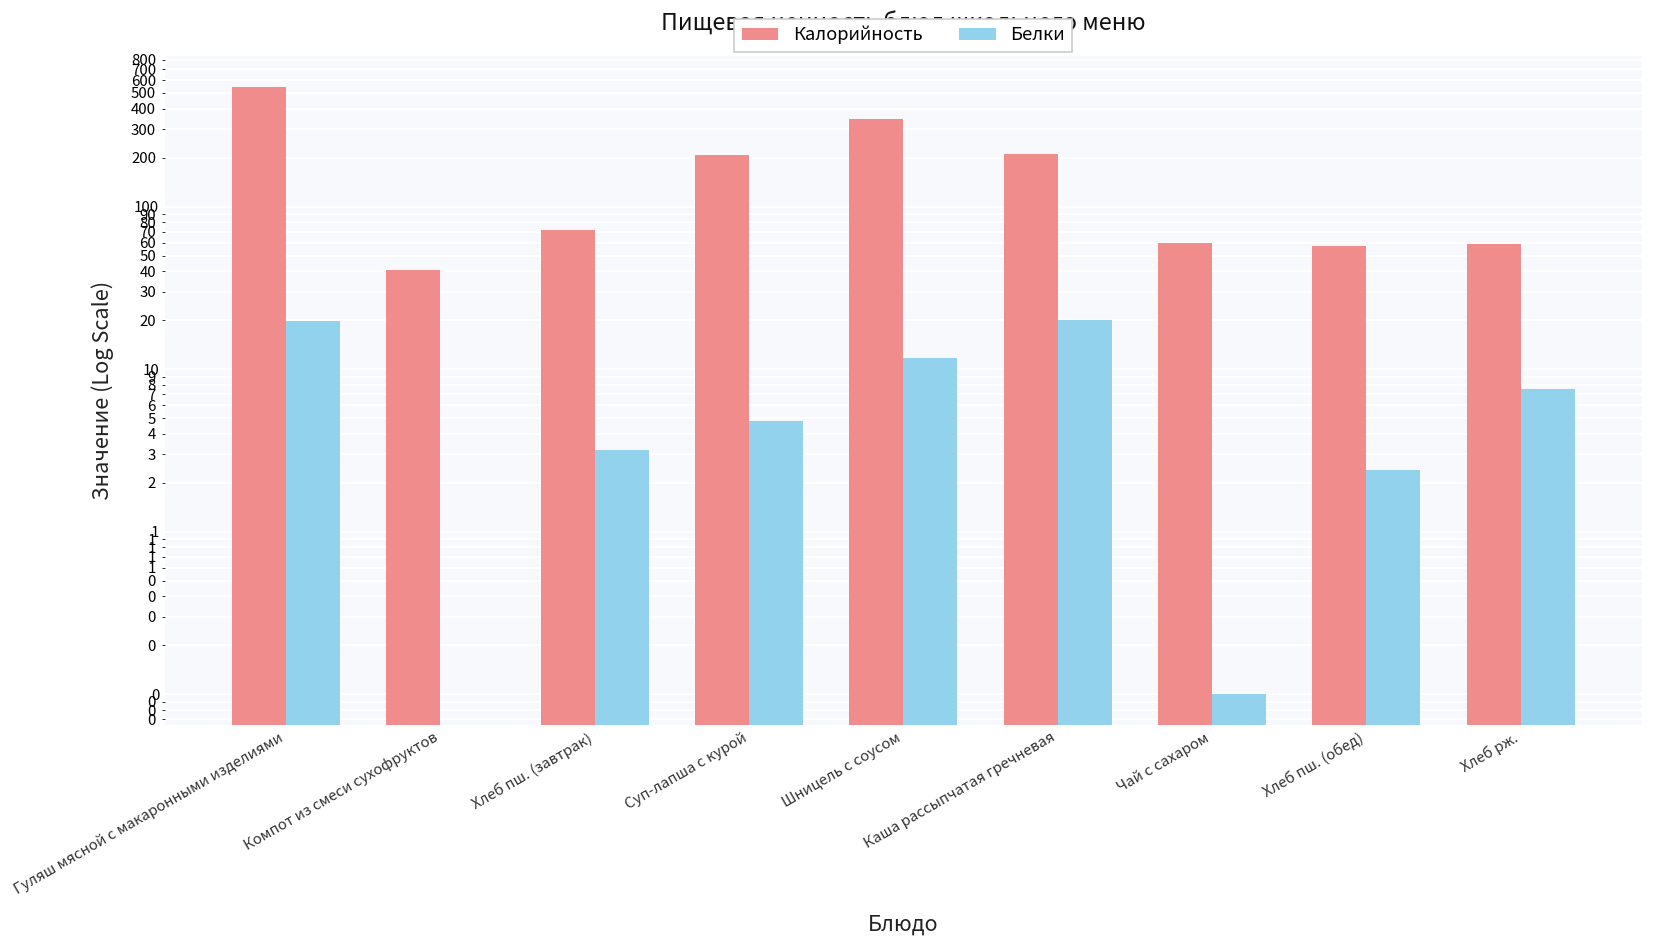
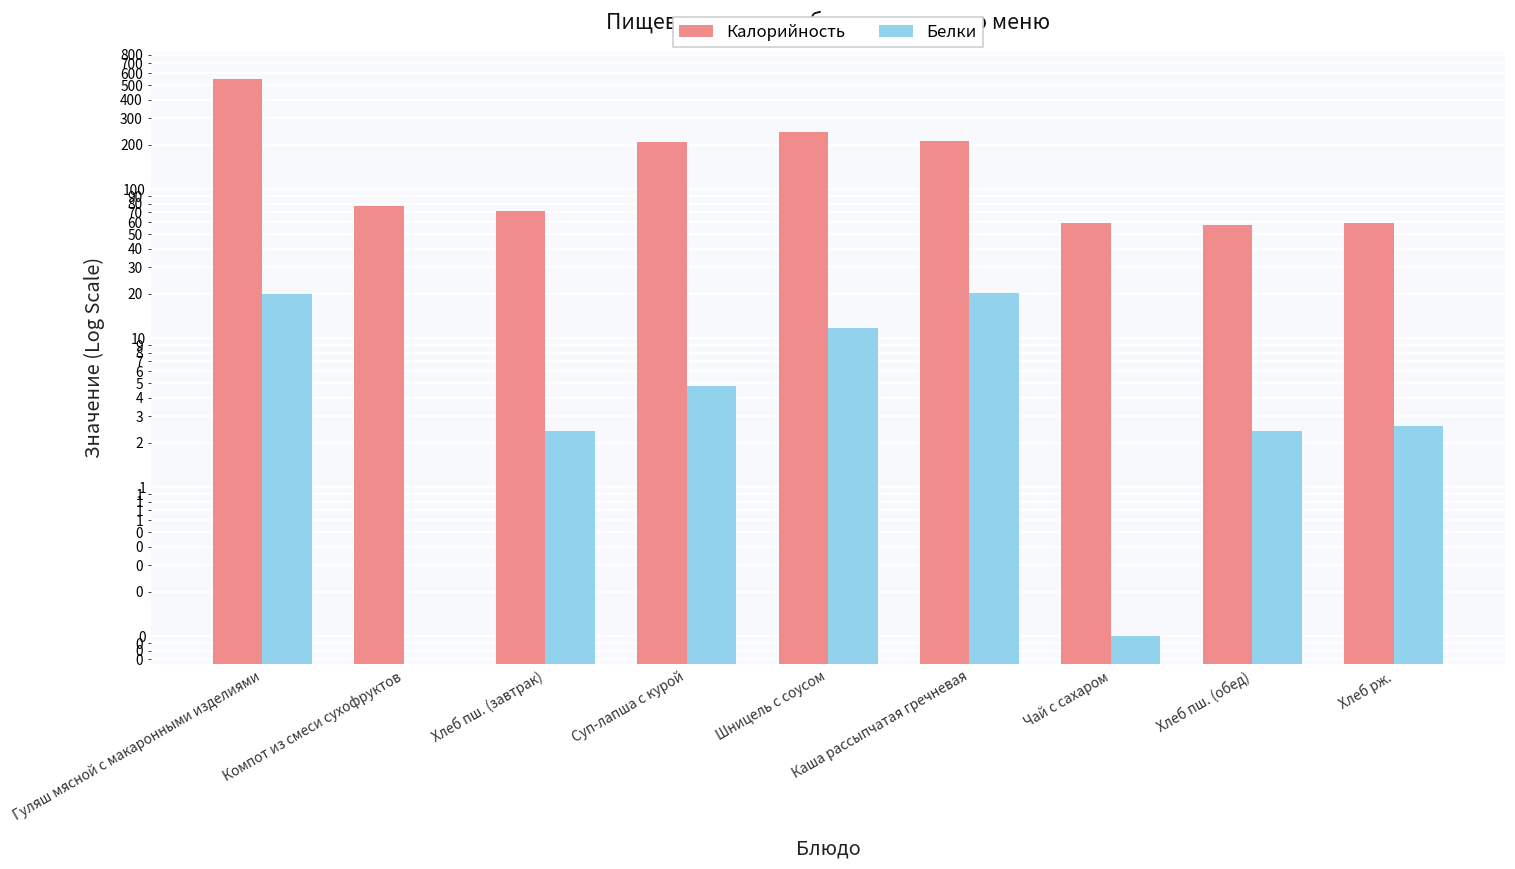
  {
    "Калорийность": {
      "Гуляш мясной с макаронными изделиями": 550,
-     "Компот из смеси сухофруктов": 41,
+     "Компот из смеси сухофруктов": 80,
      "Хлеб пш. (завтрак)": 70,
      "Суп-лапша с курой": 210,
-     "Шницель с соусом": 350,
+     "Шницель с соусом": 240,
      "Каша рассыпчатая гречневая": 210,
      "Чай с сахаром": 60,
      "Хлеб пш. (обед)": 57,
      "Хлеб рж.": 60
    },
    "Белки": {
      "Гуляш мясной с макаронными изделиями": 20,
-     "Хлеб пш. (завтрак)": 3.2,
+     "Хлеб пш. (завтрак)": 2.4,
      "Суп-лапша с курой": 4.8,
      "Шницель с соусом": 12,
      "Каша рассыпчатая гречневая": 20,
      "Чай с сахаром": 0.1,
      "Хлеб пш. (обед)": 2.4,
-     "Хлеб рж.": 8
+     "Хлеб рж.": 2.6
    }
  }
